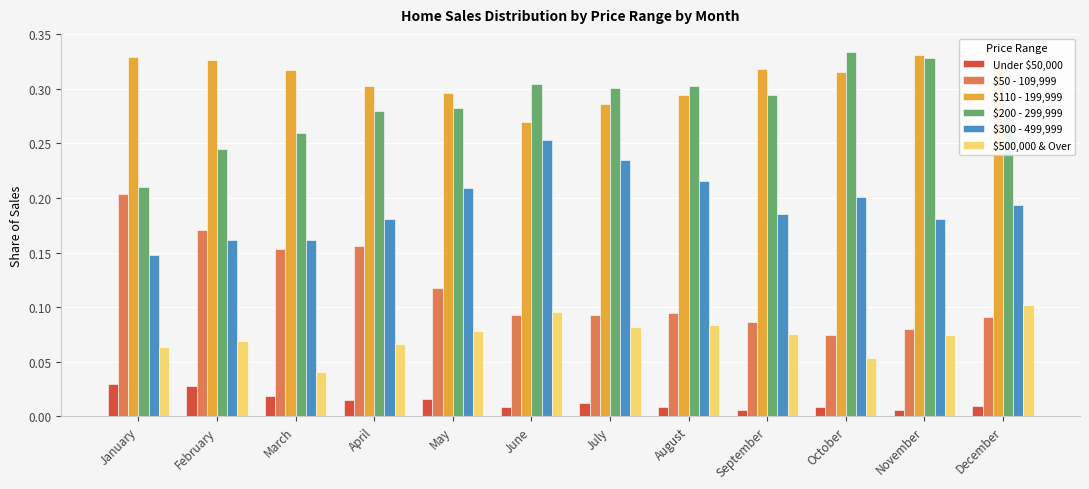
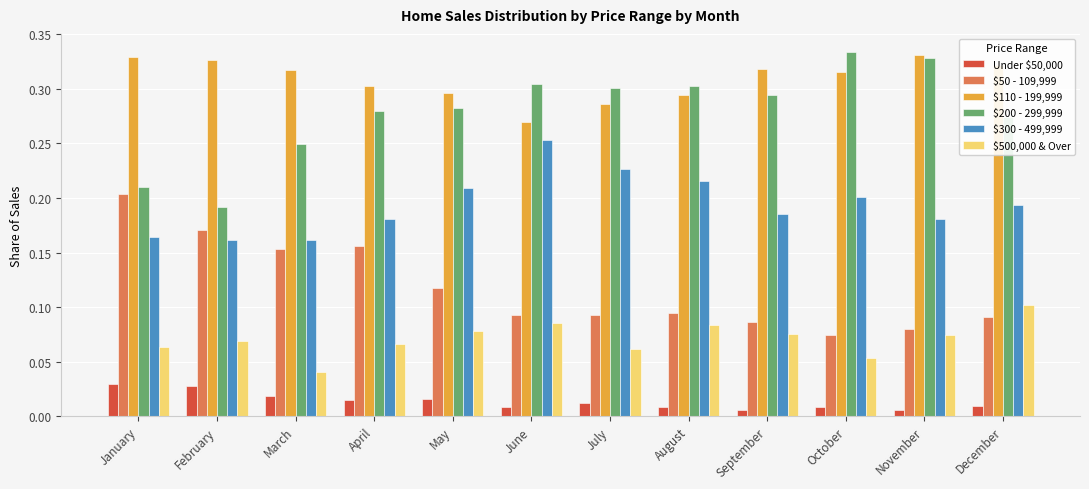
  {
    "$200 - 299,999": {
      "January": 0.210,
-     "February": 0.245,
-     "March": 0.259,
+     "February": 0.192,
+     "March": 0.250,
      "April": 0.279,
      "May": 0.283,
      "June": 0.305,
      "July": 0.301,
      "August": 0.302,
      "September": 0.294,
      "October": 0.334,
      "November": 0.328
    },
    "$300 - 499,999": {
-     "January": 0.148,
+     "January": 0.164,
      "February": 0.162,
      "March": 0.161,
      "April": 0.181,
      "May": 0.209,
      "June": 0.253,
-     "July": 0.235,
+     "July": 0.226,
      "August": 0.216,
      "September": 0.186,
      "October": 0.201,
      "November": 0.181,
      "December": 0.193
    },
    "$500,000 & Over": {
      "January": 0.064,
      "February": 0.069,
      "March": 0.041,
      "April": 0.066,
      "May": 0.078,
-     "June": 0.096,
-     "July": 0.081,
+     "June": 0.086,
+     "July": 0.061,
      "August": 0.084,
      "September": 0.075,
      "October": 0.053,
      "November": 0.075,
      "December": 0.102
    }
  }
